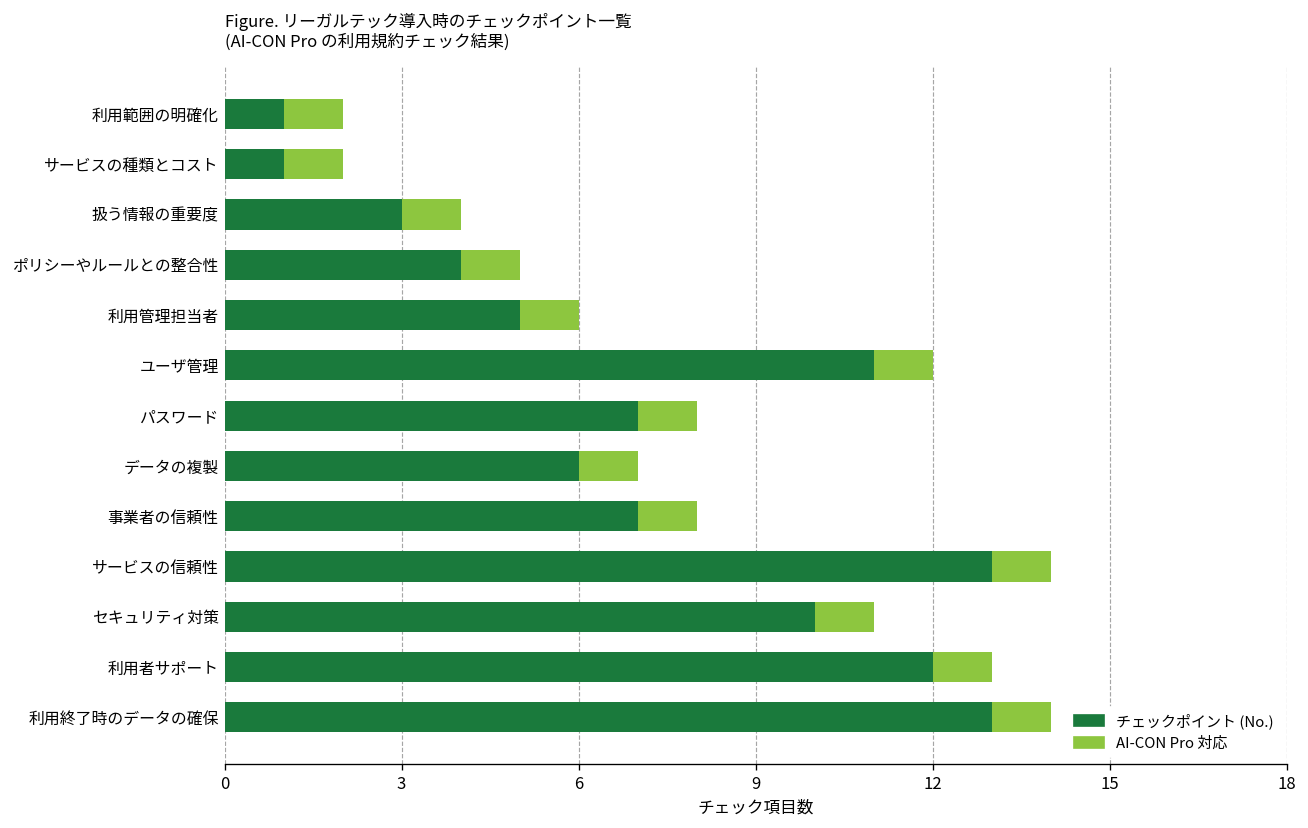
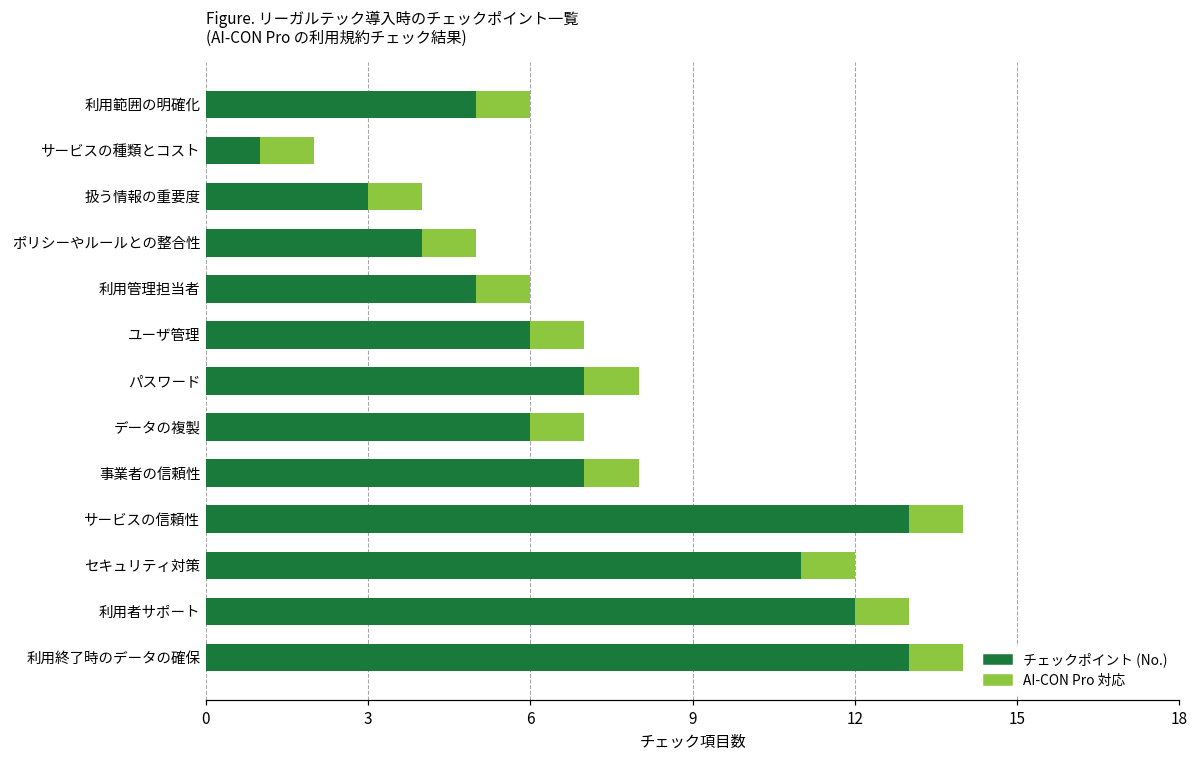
  {
    "チェックポイント (No.)": {
-     "利用範囲の明確化": 1,
+     "利用範囲の明確化": 5,
      "サービスの種類とコスト": 1,
      "扱う情報の重要度": 3,
      "ポリシーやルールとの整合性": 4,
      "利用管理担当者": 5,
-     "ユーザ管理": 11,
+     "ユーザ管理": 6,
      "パスワード": 7,
      "データの複製": 6,
      "事業者の信頼性": 7,
      "サービスの信頼性": 13,
-     "セキュリティ対策": 10,
+     "セキュリティ対策": 11,
      "利用者サポート": 12,
      "利用終了時のデータの確保": 13
    },
    "AI-CON Pro 対応": {
      "利用範囲の明確化": 1,
      "サービスの種類とコスト": 1,
      "扱う情報の重要度": 1,
      "ポリシーやルールとの整合性": 1,
      "利用管理担当者": 1,
      "ユーザ管理": 1,
      "パスワード": 1,
      "データの複製": 1,
      "事業者の信頼性": 1,
      "サービスの信頼性": 1,
      "セキュリティ対策": 1,
      "利用者サポート": 1,
      "利用終了時のデータの確保": 1
    }
  }
